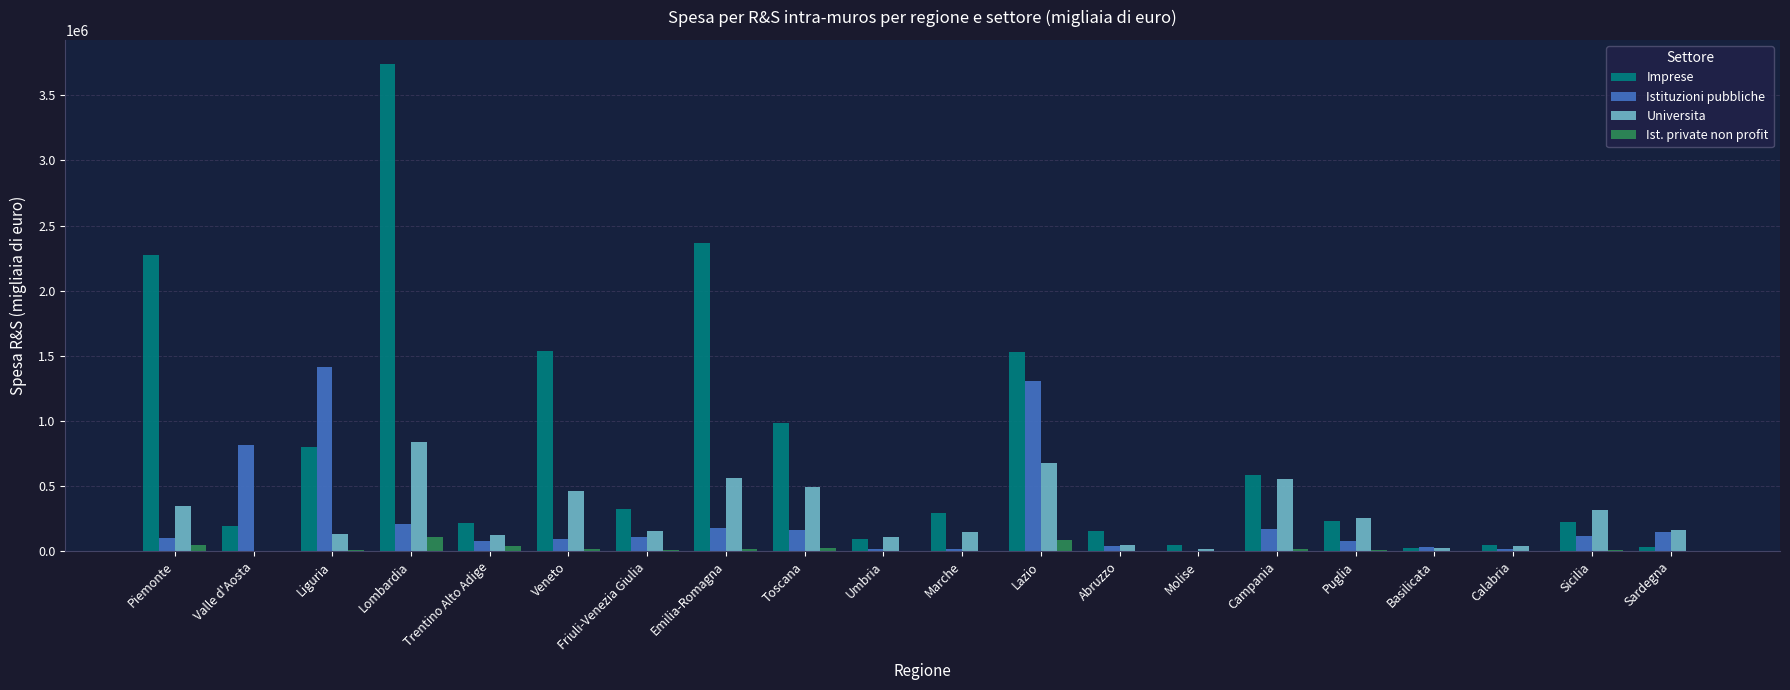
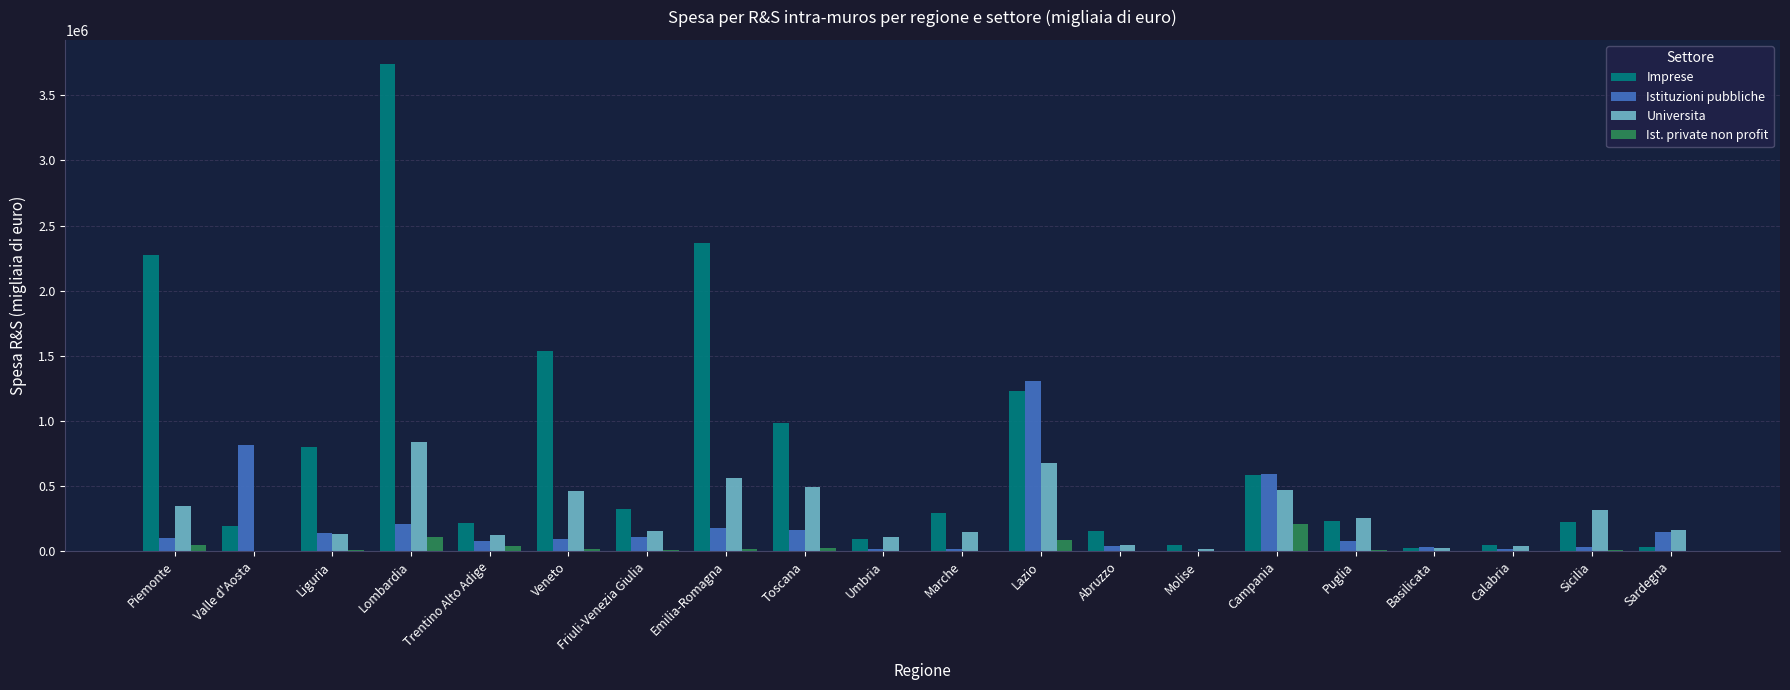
  {
    "Imprese": {
      "Piemonte": 2280000,
      "Valle d'Aosta": 190000,
      "Liguria": 800000,
      "Lombardia": 3740000,
      "Trentino Alto Adige": 220000,
      "Veneto": 1540000,
      "Friuli-Venezia Giulia": 320000,
      "Emilia-Romagna": 2370000,
      "Toscana": 990000,
      "Umbria": 90000,
      "Marche": 290000,
-     "Lazio": 1530000,
+     "Lazio": 1230000,
      "Abruzzo": 160000,
      "Molise": 50000,
      "Campania": 580000,
      "Puglia": 230000,
      "Basilicata": 30000,
      "Calabria": 50000,
      "Sicilia": 230000,
      "Sardegna": 30000
    },
    "Istituzioni pubbliche": {
      "Piemonte": 100000,
      "Valle d'Aosta": 810000,
-     "Liguria": 1420000,
+     "Liguria": 140000,
      "Lombardia": 210000,
      "Trentino Alto Adige": 80000,
      "Veneto": 90000,
      "Friuli-Venezia Giulia": 110000,
      "Emilia-Romagna": 180000,
      "Toscana": 160000,
      "Lazio": 1300000,
      "Abruzzo": 40000,
-     "Campania": 170000,
+     "Campania": 590000,
      "Puglia": 80000,
      "Basilicata": 30000,
-     "Sicilia": 120000,
+     "Sicilia": 30000,
      "Sardegna": 150000
    },
    "Universita": {
      "Piemonte": 350000,
      "Liguria": 130000,
      "Lombardia": 840000,
      "Trentino Alto Adige": 130000,
      "Veneto": 460000,
      "Friuli-Venezia Giulia": 150000,
      "Emilia-Romagna": 560000,
      "Toscana": 490000,
      "Umbria": 110000,
      "Marche": 150000,
      "Lazio": 680000,
      "Abruzzo": 50000,
-     "Campania": 550000,
+     "Campania": 470000,
      "Puglia": 260000,
      "Basilicata": 20000,
      "Calabria": 40000,
      "Sicilia": 320000,
      "Sardegna": 160000
    },
    "Ist. private non profit": {
      "Piemonte": 50000,
      "Lombardia": 110000,
      "Trentino Alto Adige": 40000,
      "Toscana": 20000,
      "Lazio": 80000,
-     "Campania": 20000
+     "Campania": 210000
    }
  }
